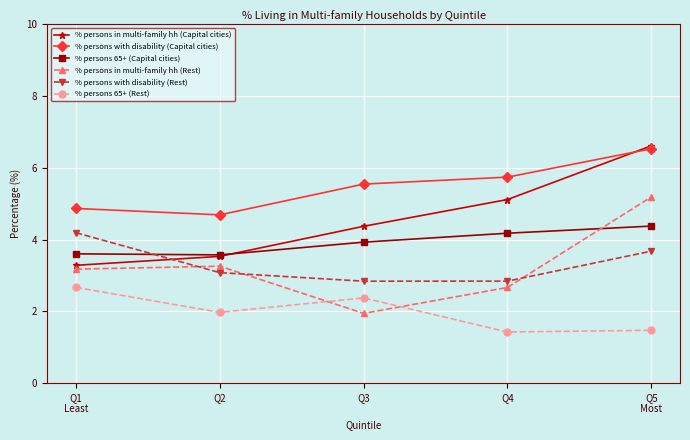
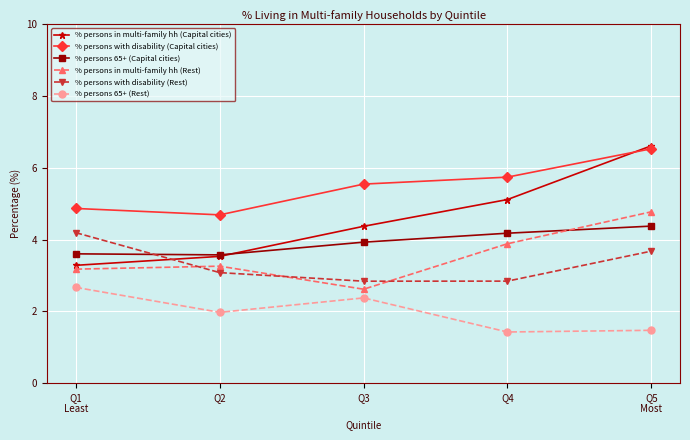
  {
    "% persons in multi-family hh (Rest)": {
      "Q1 Least": 3.2,
      "Q2": 3.3,
-     "Q3": 1.9,
-     "Q4": 2.7,
-     "Q5 Most": 5.2
+     "Q3": 2.6,
+     "Q4": 3.9,
+     "Q5 Most": 4.8
    },
    "% persons 65+ (Rest)": {
      "Q1 Least": 2.7,
      "Q2": 2.0,
      "Q3": 2.4,
      "Q4": 1.4,
      "Q5 Most": 1.5
    }
  }
